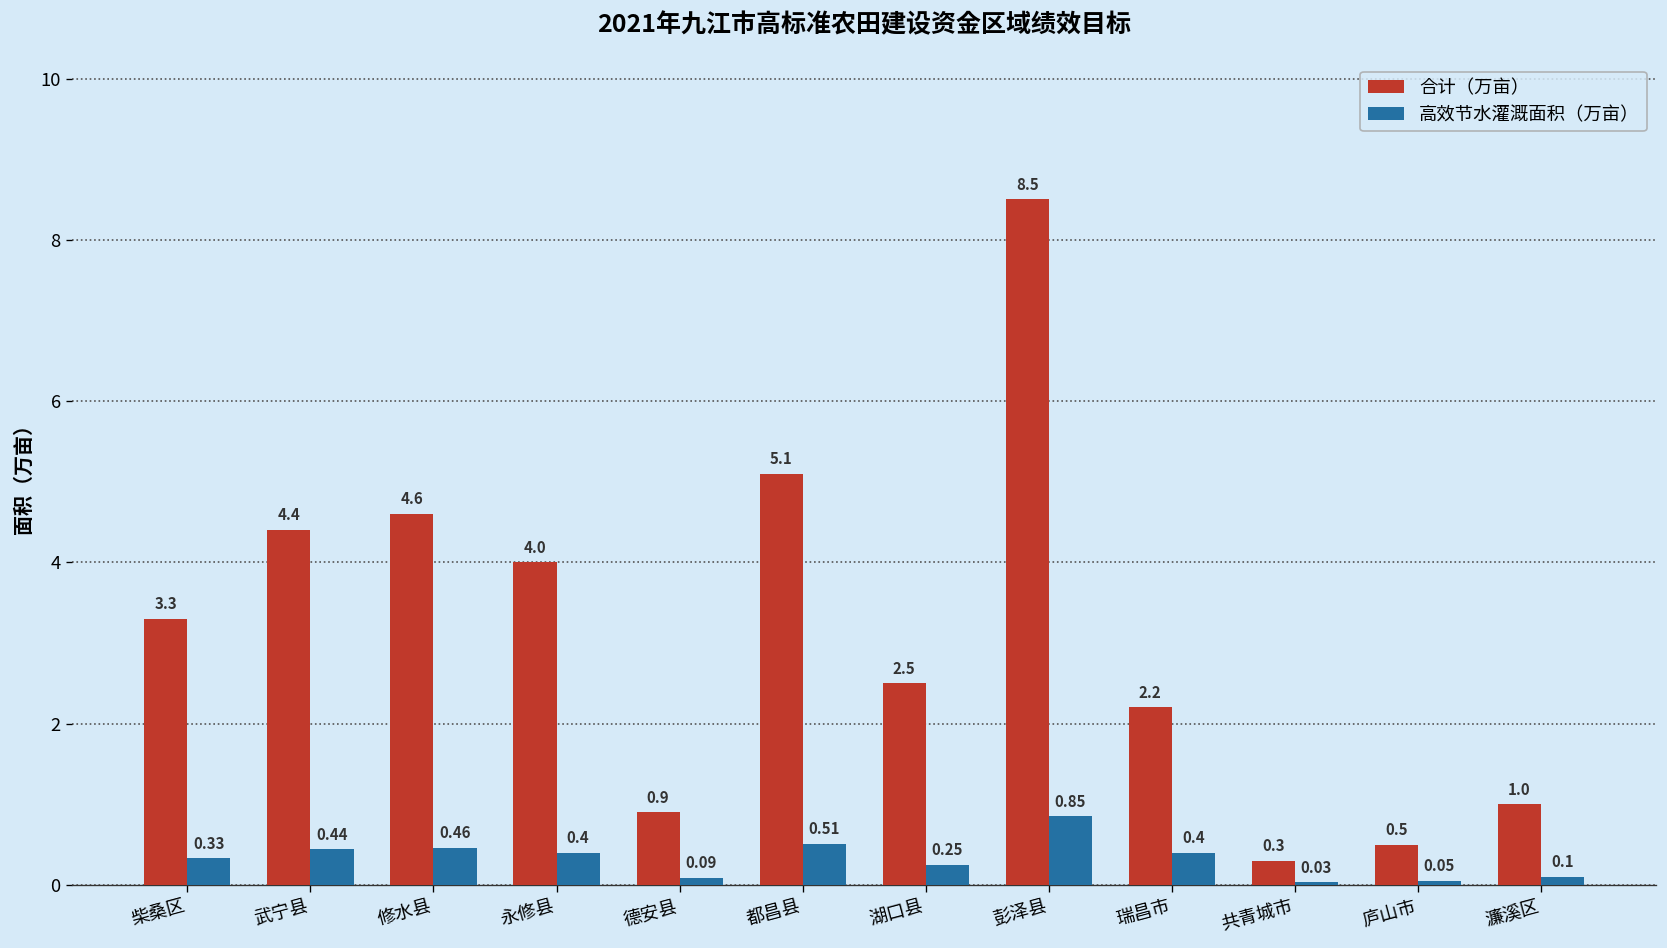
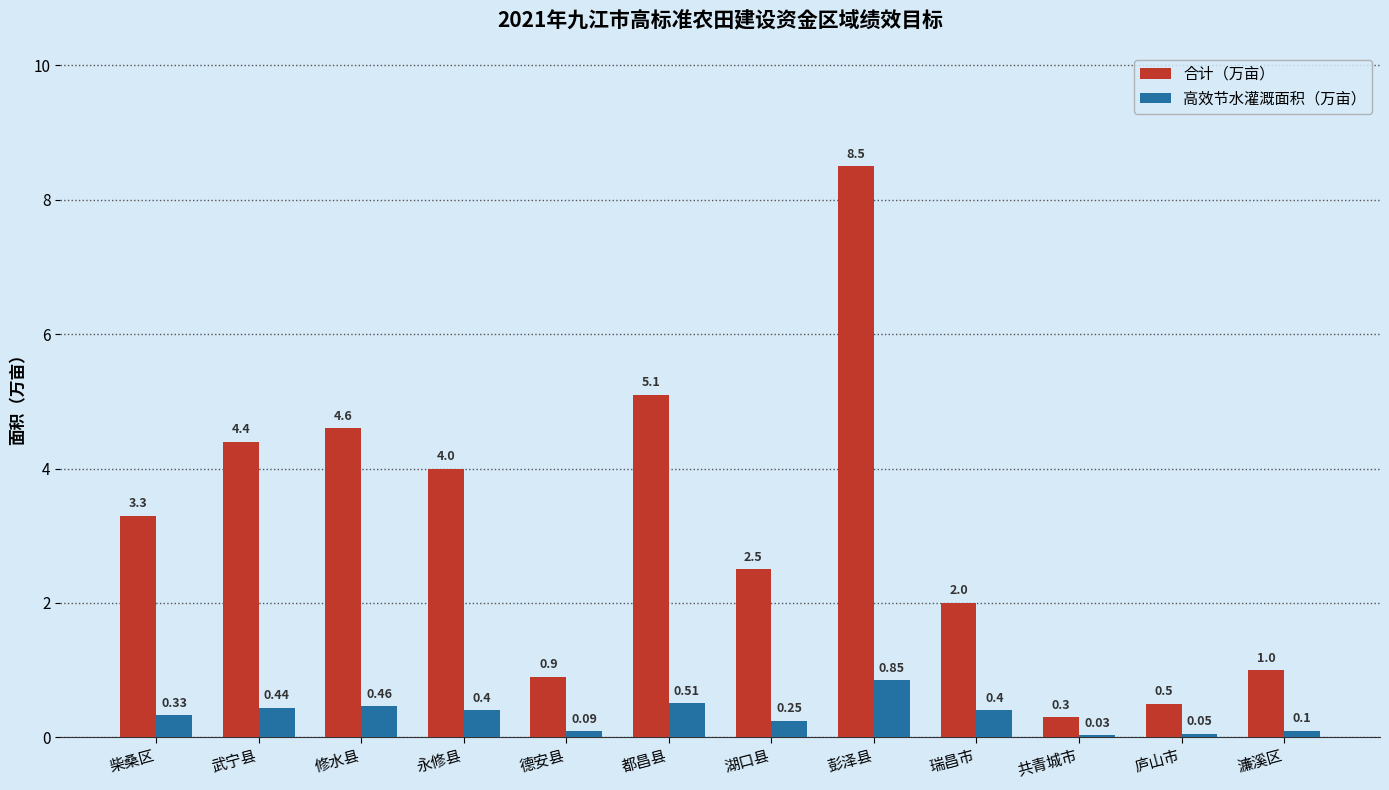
  {
    "合计（万亩）": {
      "柴桑区": 3.3,
      "武宁县": 4.4,
      "修水县": 4.6,
      "永修县": 4.0,
      "德安县": 0.9,
      "都昌县": 5.1,
      "湖口县": 2.5,
      "彭泽县": 8.5,
-     "瑞昌市": 2.2,
+     "瑞昌市": 2.0,
      "共青城市": 0.3,
      "庐山市": 0.5,
      "濂溪区": 1.0
    },
    "高效节水灌溉面积（万亩）": {
      "柴桑区": 0.33,
      "武宁县": 0.44,
      "修水县": 0.46,
      "永修县": 0.4,
      "德安县": 0.09,
      "都昌县": 0.51,
      "湖口县": 0.25,
      "彭泽县": 0.85,
      "瑞昌市": 0.4,
      "共青城市": 0.03,
      "庐山市": 0.05,
      "濂溪区": 0.1
    }
  }
